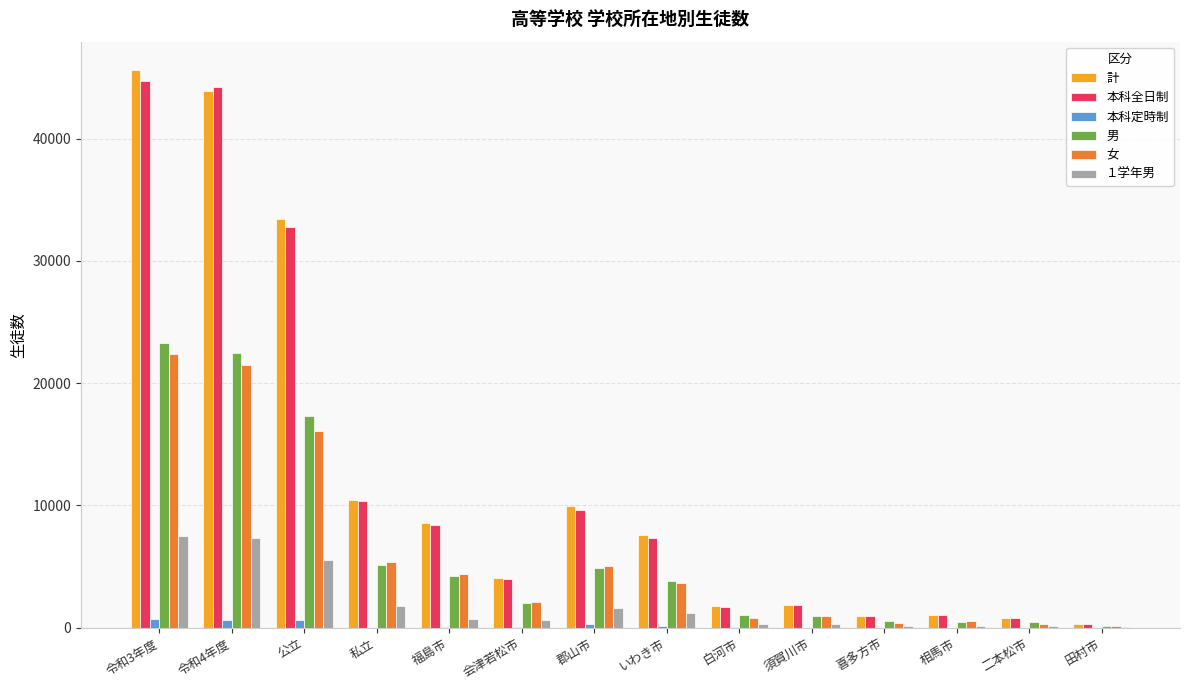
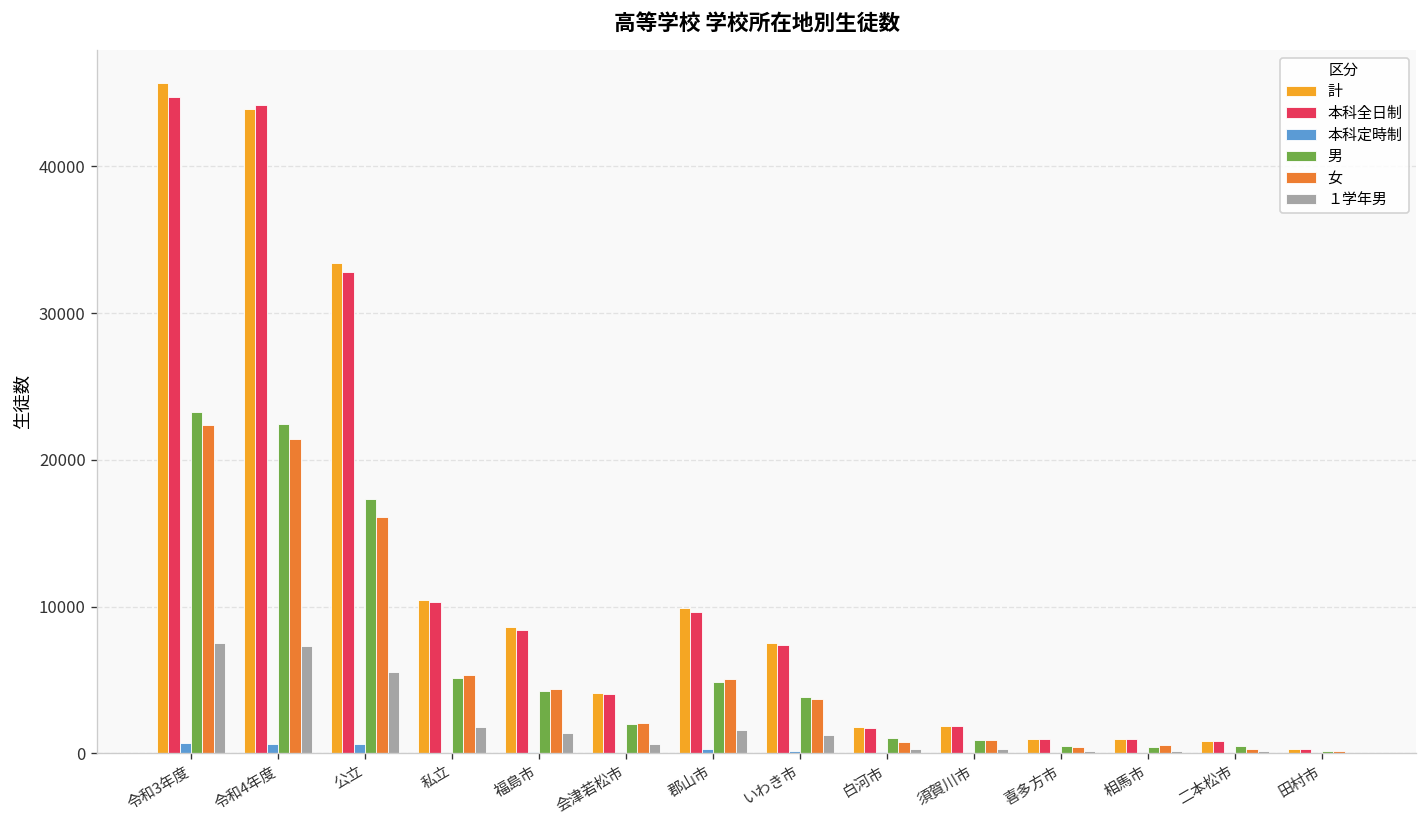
  {
    "本科全日制": {
      "令和3年度": 44700,
      "令和4年度": 44200,
      "公立": 32800,
      "私立": 10300,
      "福島市": 8400,
      "会津若松市": 4000,
      "郡山市": 9600,
      "いわき市": 7400,
      "白河市": 1700,
      "須賀川市": 1900,
      "喜多方市": 900,
      "相馬市": 1000,
      "二本松市": 800,
      "田村市": 300
    },
    "本科定時制": {
      "令和3年度": 700,
      "令和4年度": 600,
      "公立": 600,
      "私立": 0,
      "郡山市": 300,
      "須賀川市": 0,
      "喜多方市": 0,
      "相馬市": 0,
      "二本松市": 0,
      "田村市": 0
    },
    "男": {
      "令和3年度": 23300,
      "令和4年度": 22500,
      "公立": 17300,
      "私立": 5100,
      "福島市": 4200,
      "会津若松市": 2000,
      "郡山市": 4900,
      "いわき市": 3900,
      "白河市": 1000,
      "須賀川市": 900,
      "喜多方市": 500,
      "相馬市": 400,
      "二本松市": 500
    },
    "１学年男": {
      "令和3年度": 7500,
      "令和4年度": 7300,
      "公立": 5500,
      "私立": 1800,
-     "福島市": 700,
+     "福島市": 1400,
      "会津若松市": 700,
      "郡山市": 1600,
      "いわき市": 1200,
      "白河市": 300,
      "須賀川市": 300
    }
  }
